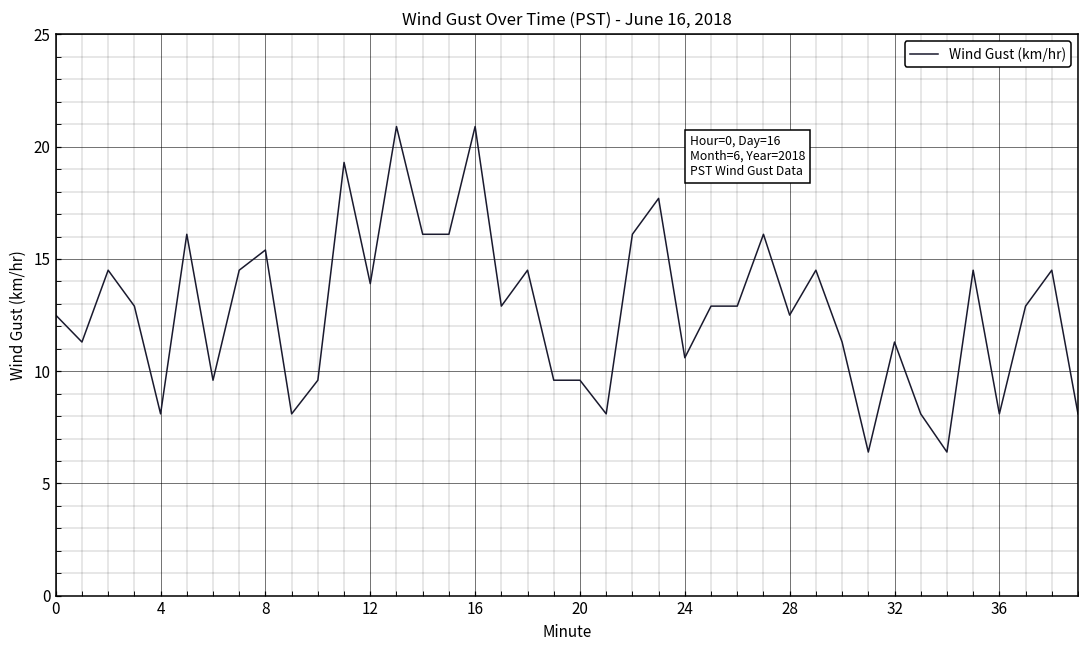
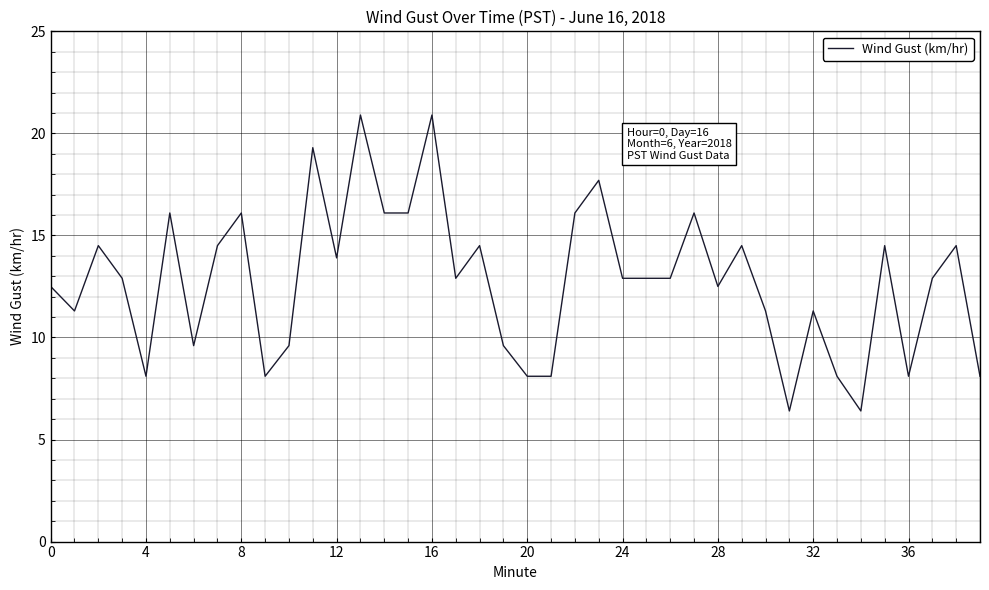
  {
    "0": 12.5,
    "4": 8.1,
-   "8": 15.4,
+   "8": 16.1,
    "12": 13.9,
    "16": 20.9,
-   "20": 9.6,
-   "24": 10.6,
+   "20": 8.1,
+   "24": 12.9,
    "28": 12.5,
    "32": 11.3,
    "36": 8.1
  }
